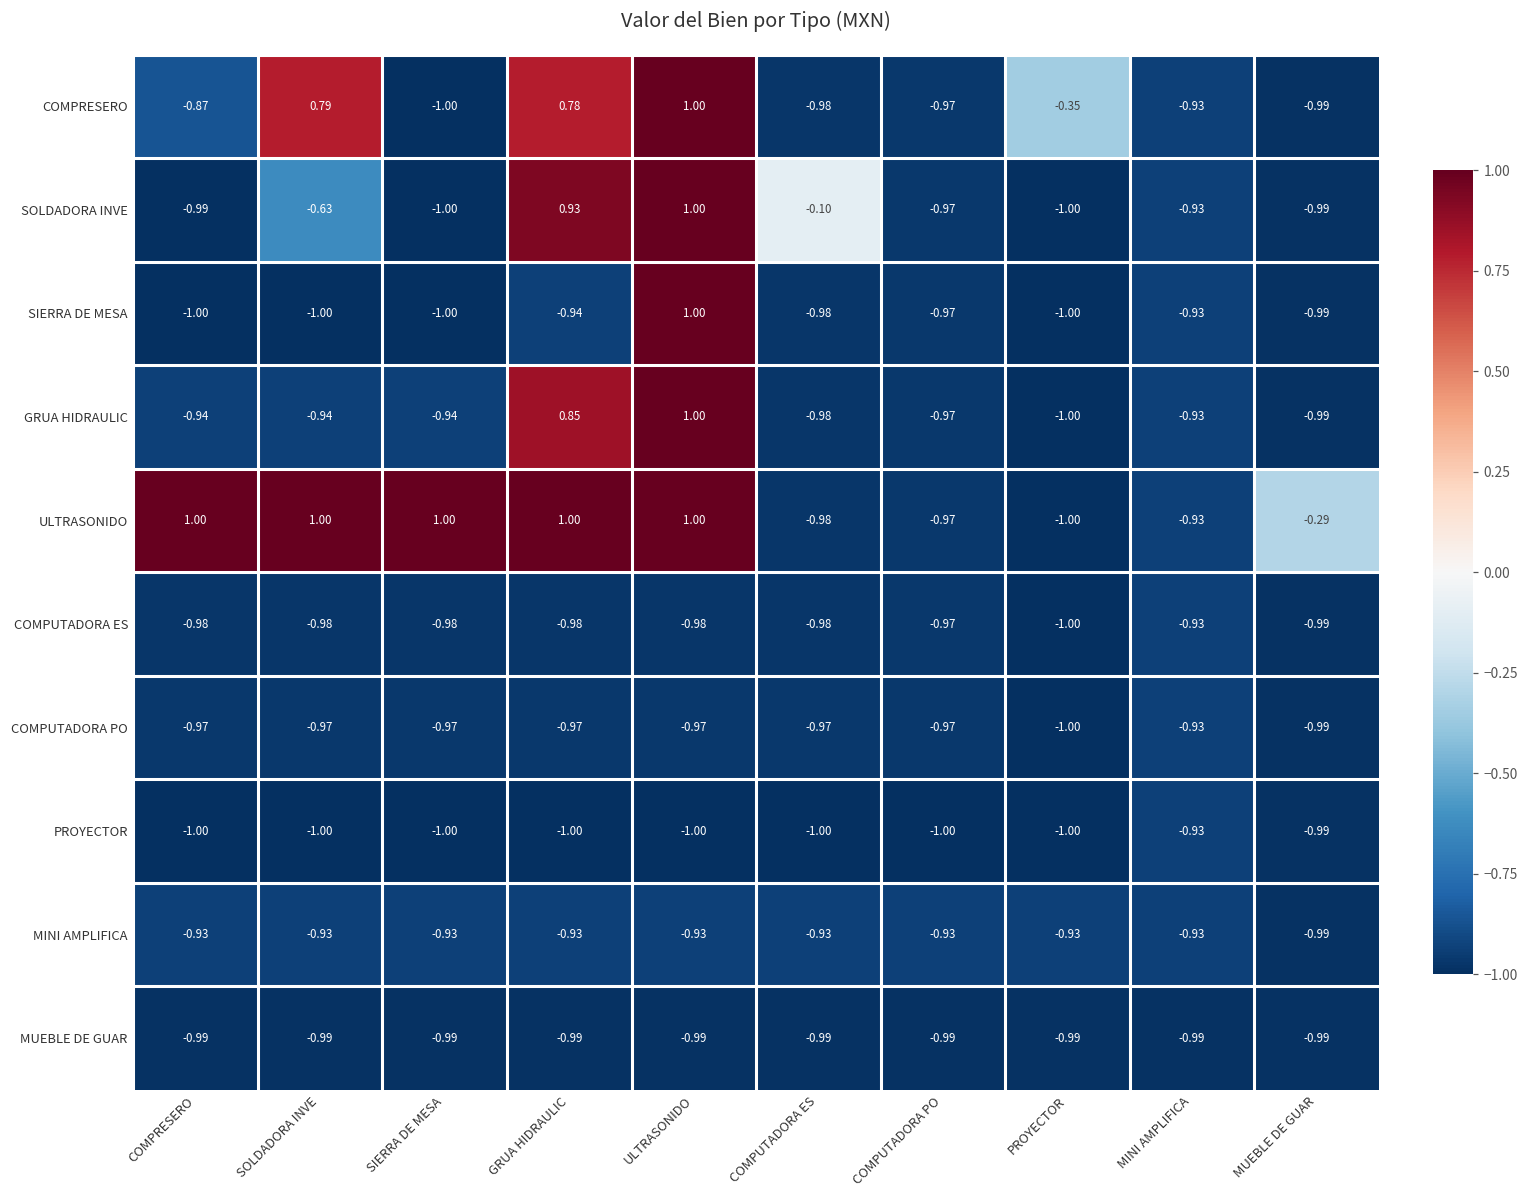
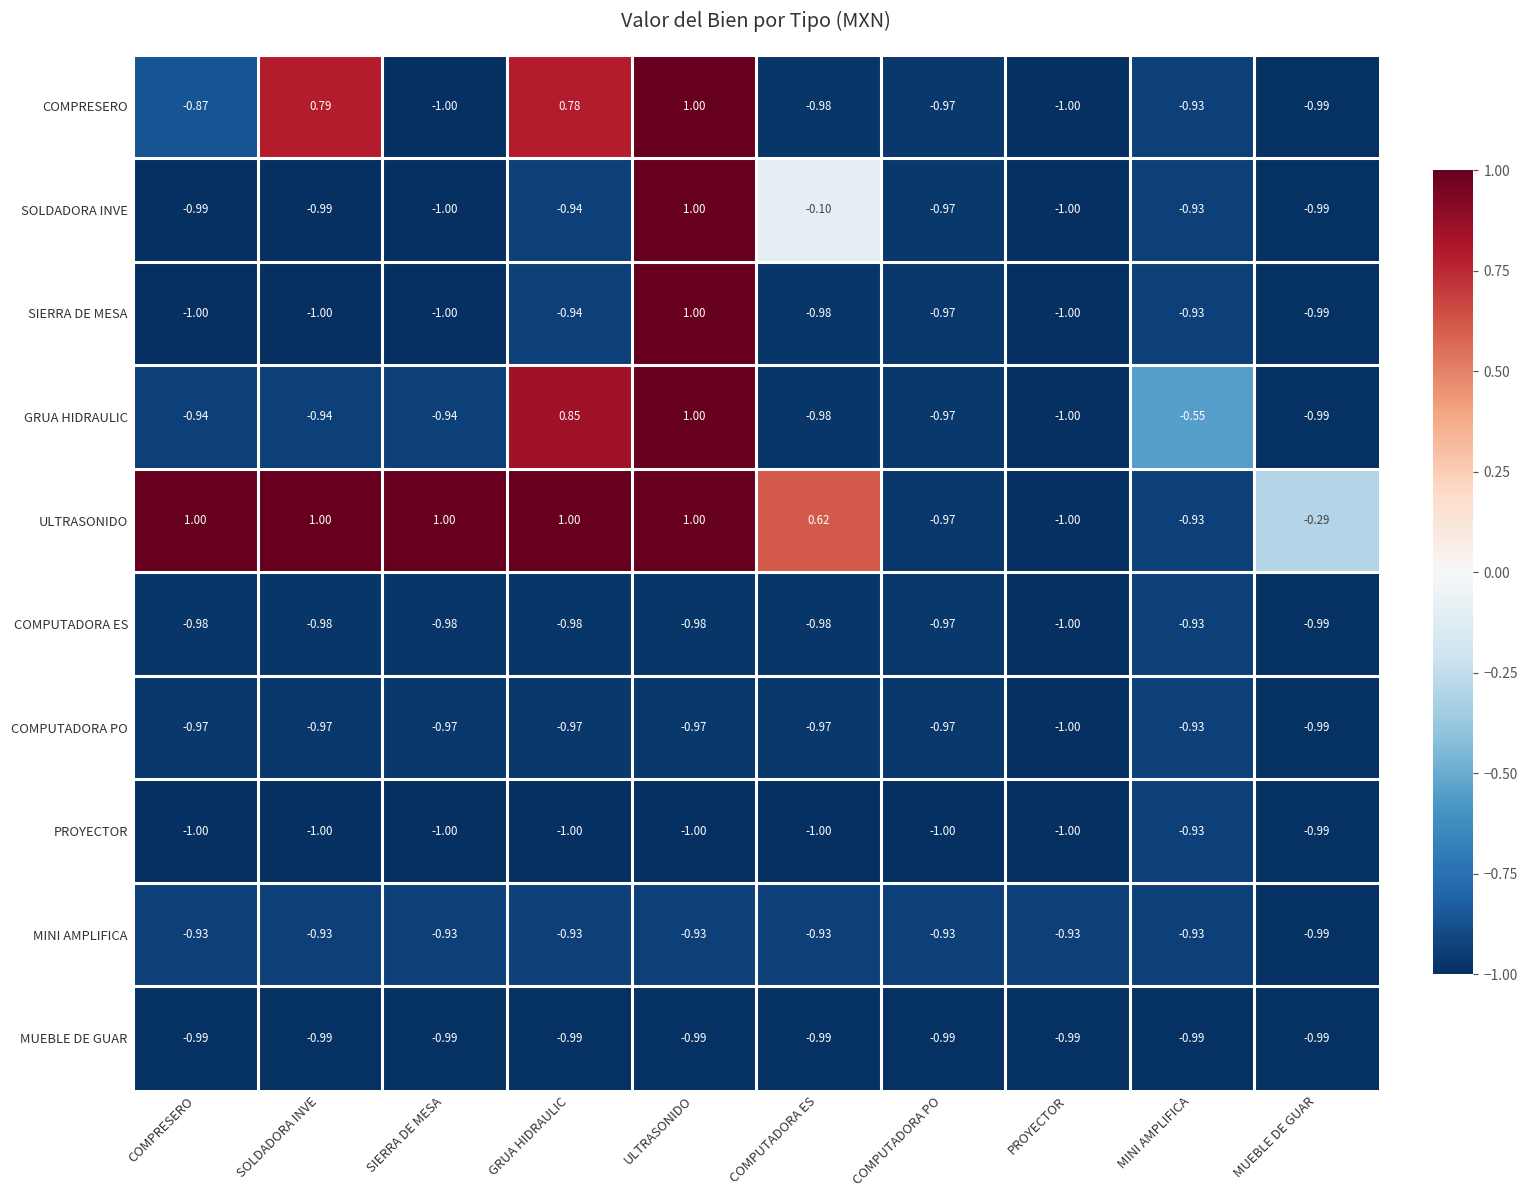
  {
    "COMPRESERO": {
      "COMPRESERO": -0.87,
      "SOLDADORA INVE": 0.79,
      "SIERRA DE MESA": -1.00,
      "GRUA HIDRAULIC": 0.78,
      "ULTRASONIDO": 1.00,
      "COMPUTADORA ES": -0.98,
      "COMPUTADORA PO": -0.97,
-     "PROYECTOR": -0.35,
+     "PROYECTOR": -1.00,
      "MINI AMPLIFICA": -0.93,
      "MUEBLE DE GUAR": -0.99
    },
    "SOLDADORA INVE": {
      "COMPRESERO": -0.99,
-     "SOLDADORA INVE": -0.63,
+     "SOLDADORA INVE": -0.99,
      "SIERRA DE MESA": -1.00,
-     "GRUA HIDRAULIC": 0.93,
+     "GRUA HIDRAULIC": -0.94,
      "ULTRASONIDO": 1.00,
      "COMPUTADORA ES": -0.10,
      "COMPUTADORA PO": -0.97,
      "PROYECTOR": -1.00,
      "MINI AMPLIFICA": -0.93,
      "MUEBLE DE GUAR": -0.99
    },
    "SIERRA DE MESA": {
      "COMPRESERO": -1.00,
      "SOLDADORA INVE": -1.00,
      "SIERRA DE MESA": -1.00,
      "GRUA HIDRAULIC": -0.94,
      "ULTRASONIDO": 1.00,
      "COMPUTADORA ES": -0.98,
      "COMPUTADORA PO": -0.97,
      "PROYECTOR": -1.00,
      "MINI AMPLIFICA": -0.93,
      "MUEBLE DE GUAR": -0.99
    },
    "GRUA HIDRAULIC": {
      "COMPRESERO": -0.94,
      "SOLDADORA INVE": -0.94,
      "SIERRA DE MESA": -0.94,
      "GRUA HIDRAULIC": 0.85,
      "ULTRASONIDO": 1.00,
      "COMPUTADORA ES": -0.98,
      "COMPUTADORA PO": -0.97,
      "PROYECTOR": -1.00,
-     "MINI AMPLIFICA": -0.93,
+     "MINI AMPLIFICA": -0.55,
      "MUEBLE DE GUAR": -0.99
    },
    "ULTRASONIDO": {
      "COMPRESERO": 1.00,
      "SOLDADORA INVE": 1.00,
      "SIERRA DE MESA": 1.00,
      "GRUA HIDRAULIC": 1.00,
      "ULTRASONIDO": 1.00,
-     "COMPUTADORA ES": -0.98,
+     "COMPUTADORA ES": 0.62,
      "COMPUTADORA PO": -0.97,
      "PROYECTOR": -1.00,
      "MINI AMPLIFICA": -0.93,
      "MUEBLE DE GUAR": -0.29
    },
    "COMPUTADORA ES": {
      "COMPRESERO": -0.98,
      "SOLDADORA INVE": -0.98,
      "SIERRA DE MESA": -0.98,
      "GRUA HIDRAULIC": -0.98,
      "ULTRASONIDO": -0.98,
      "COMPUTADORA ES": -0.98,
      "COMPUTADORA PO": -0.97,
      "PROYECTOR": -1.00,
      "MINI AMPLIFICA": -0.93,
      "MUEBLE DE GUAR": -0.99
    },
    "COMPUTADORA PO": {
      "COMPRESERO": -0.97,
      "SOLDADORA INVE": -0.97,
      "SIERRA DE MESA": -0.97,
      "GRUA HIDRAULIC": -0.97,
      "ULTRASONIDO": -0.97,
      "COMPUTADORA ES": -0.97,
      "COMPUTADORA PO": -0.97,
      "PROYECTOR": -1.00,
      "MINI AMPLIFICA": -0.93,
      "MUEBLE DE GUAR": -0.99
    },
    "PROYECTOR": {
      "COMPRESERO": -1.00,
      "SOLDADORA INVE": -1.00,
      "SIERRA DE MESA": -1.00,
      "GRUA HIDRAULIC": -1.00,
      "ULTRASONIDO": -1.00,
      "COMPUTADORA ES": -1.00,
      "COMPUTADORA PO": -1.00,
      "PROYECTOR": -1.00,
      "MINI AMPLIFICA": -0.93,
      "MUEBLE DE GUAR": -0.99
    },
    "MINI AMPLIFICA": {
      "COMPRESERO": -0.93,
      "SOLDADORA INVE": -0.93,
      "SIERRA DE MESA": -0.93,
      "GRUA HIDRAULIC": -0.93,
      "ULTRASONIDO": -0.93,
      "COMPUTADORA ES": -0.93,
      "COMPUTADORA PO": -0.93,
      "PROYECTOR": -0.93,
      "MINI AMPLIFICA": -0.93,
      "MUEBLE DE GUAR": -0.99
    },
    "MUEBLE DE GUAR": {
      "COMPRESERO": -0.99,
      "SOLDADORA INVE": -0.99,
      "SIERRA DE MESA": -0.99,
      "GRUA HIDRAULIC": -0.99,
      "ULTRASONIDO": -0.99,
      "COMPUTADORA ES": -0.99,
      "COMPUTADORA PO": -0.99,
      "PROYECTOR": -0.99,
      "MINI AMPLIFICA": -0.99,
      "MUEBLE DE GUAR": -0.99
    }
  }
